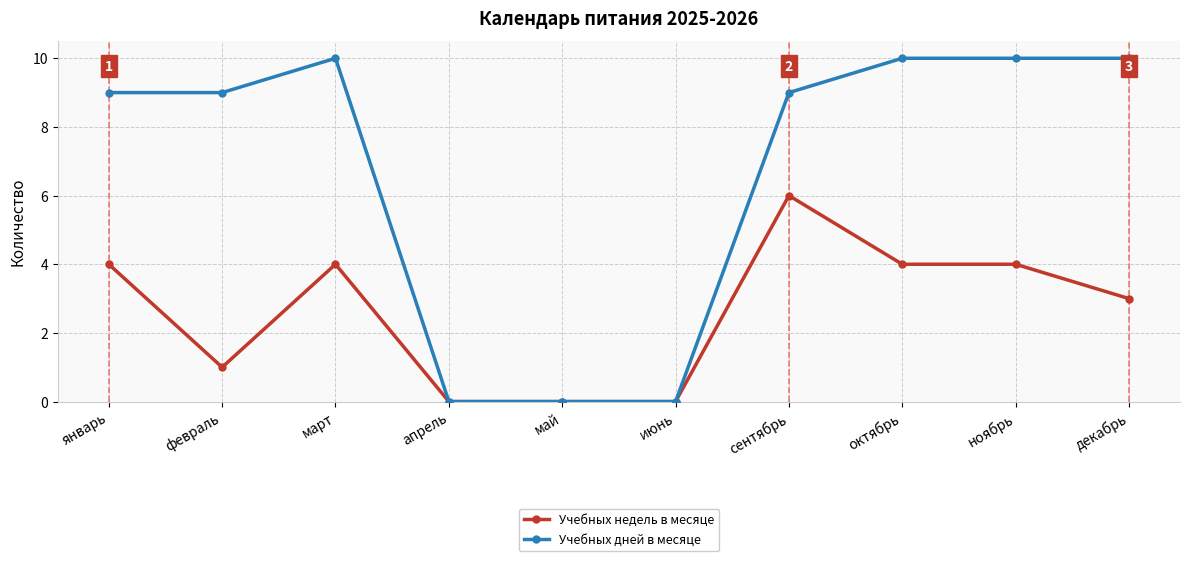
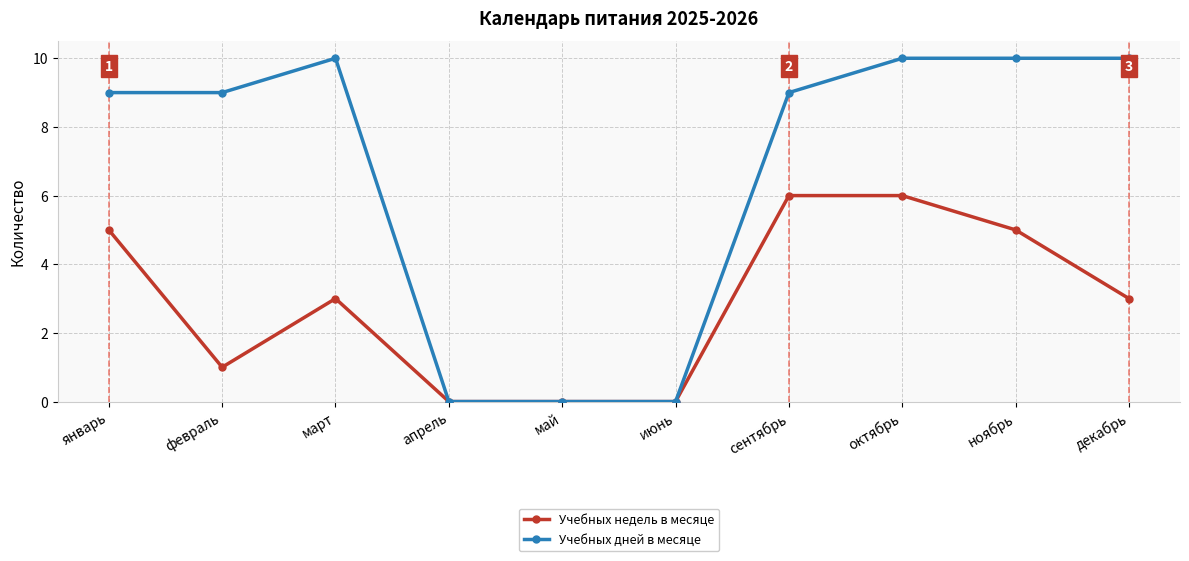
  {
    "Учебных недель в месяце": {
-     "январь": 4,
+     "январь": 5,
      "февраль": 1,
-     "март": 4,
+     "март": 3,
      "сентябрь": 6,
-     "октябрь": 4,
-     "ноябрь": 4,
+     "октябрь": 6,
+     "ноябрь": 5,
      "декабрь": 3
    },
    "Учебных дней в месяце": {
      "февраль": 9,
      "март": 10,
      "октябрь": 10,
      "ноябрь": 10
    }
  }
